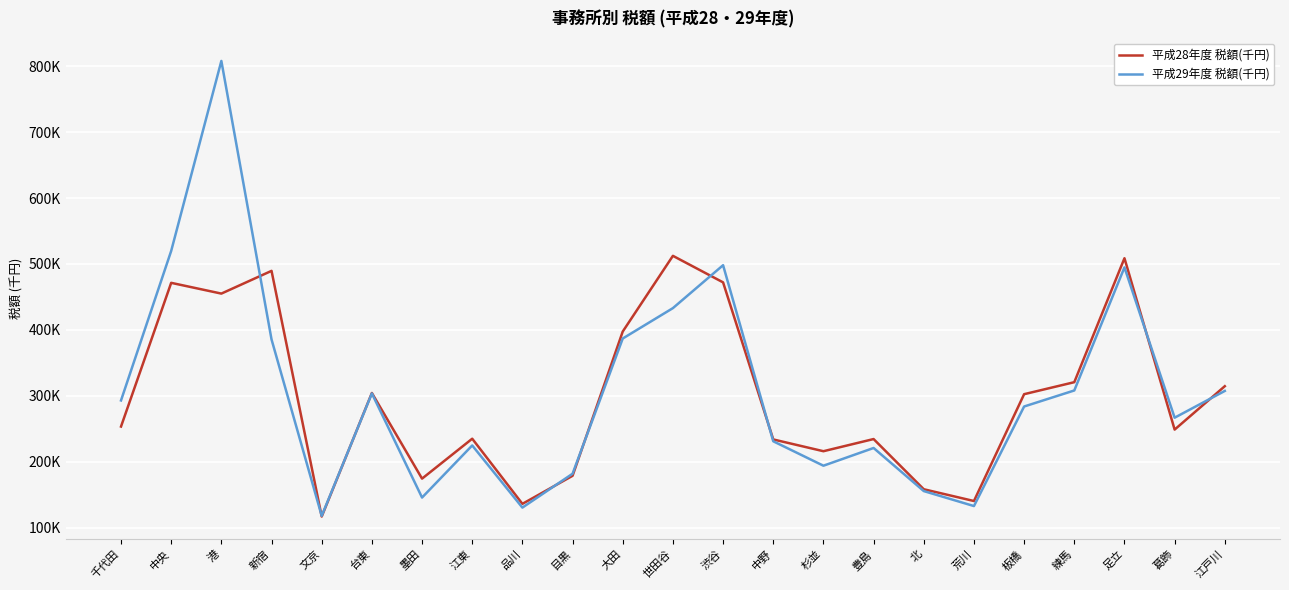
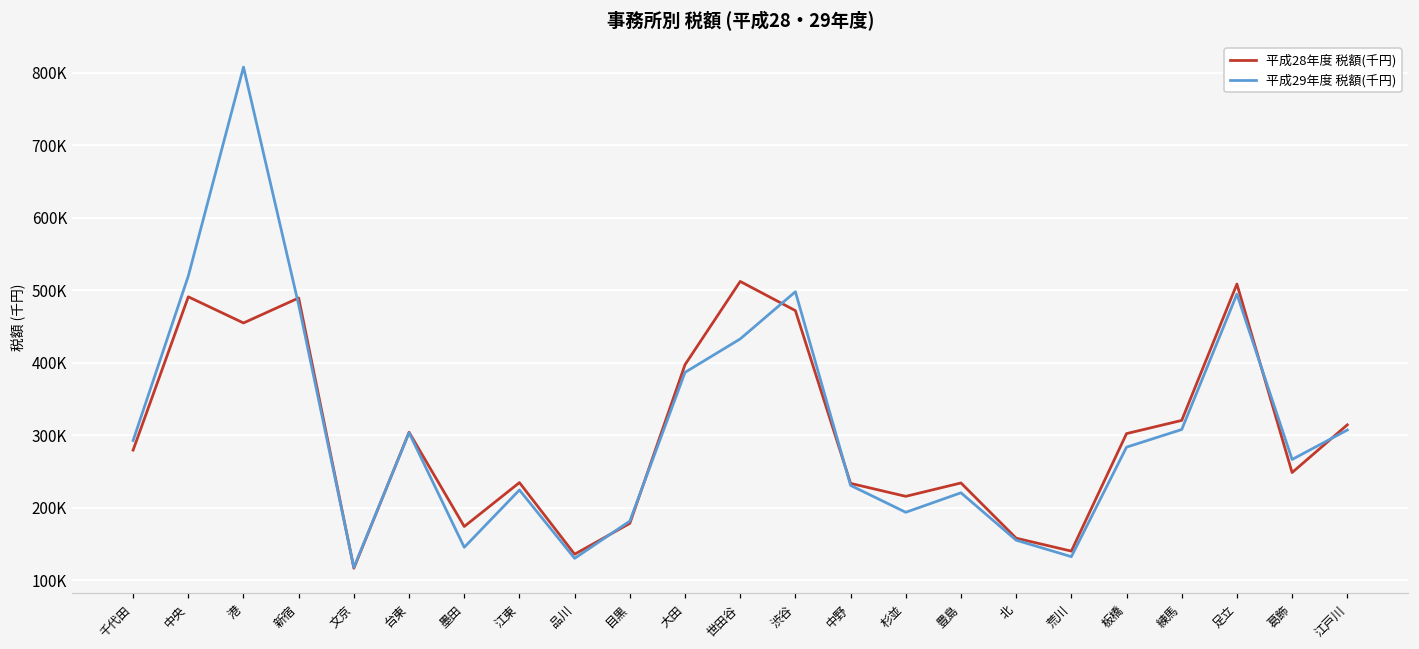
  {
    "平成28年度 税額(千円)": {
-     "千代田": 250000,
-     "中央": 470000,
+     "千代田": 280000,
+     "中央": 490000,
      "港": 450000,
      "新宿": 490000,
      "墨田": 170000,
      "江東": 230000,
      "品川": 140000,
      "大田": 400000,
      "世田谷": 510000,
      "渋谷": 470000,
      "杉並": 220000,
      "豊島": 230000,
      "荒川": 140000,
      "板橋": 300000,
      "練馬": 320000,
      "足立": 510000,
      "葛飾": 250000,
      "江戸川": 310000
    },
    "平成29年度 税額(千円)": {
      "千代田": 290000,
      "中央": 520000,
      "港": 810000,
-     "新宿": 390000,
+     "新宿": 480000,
      "墨田": 150000,
      "江東": 220000,
      "品川": 130000,
      "大田": 390000,
      "世田谷": 430000,
      "渋谷": 500000,
      "杉並": 190000,
      "豊島": 220000,
      "荒川": 130000,
      "板橋": 280000,
      "練馬": 310000,
      "足立": 490000,
      "葛飾": 270000,
      "江戸川": 310000
    }
  }
